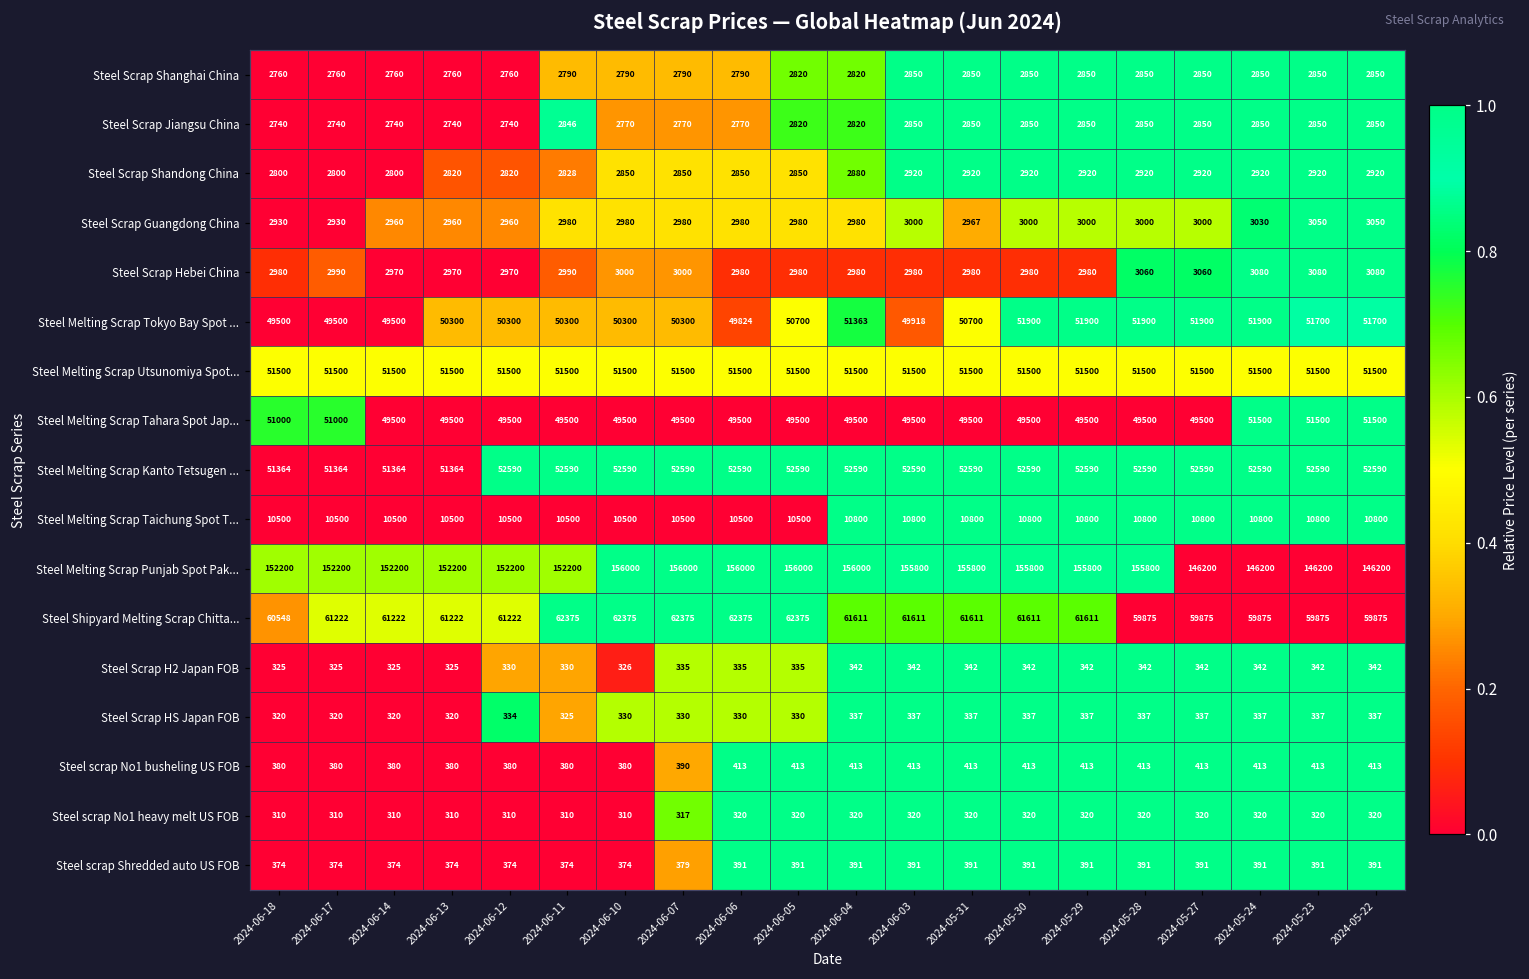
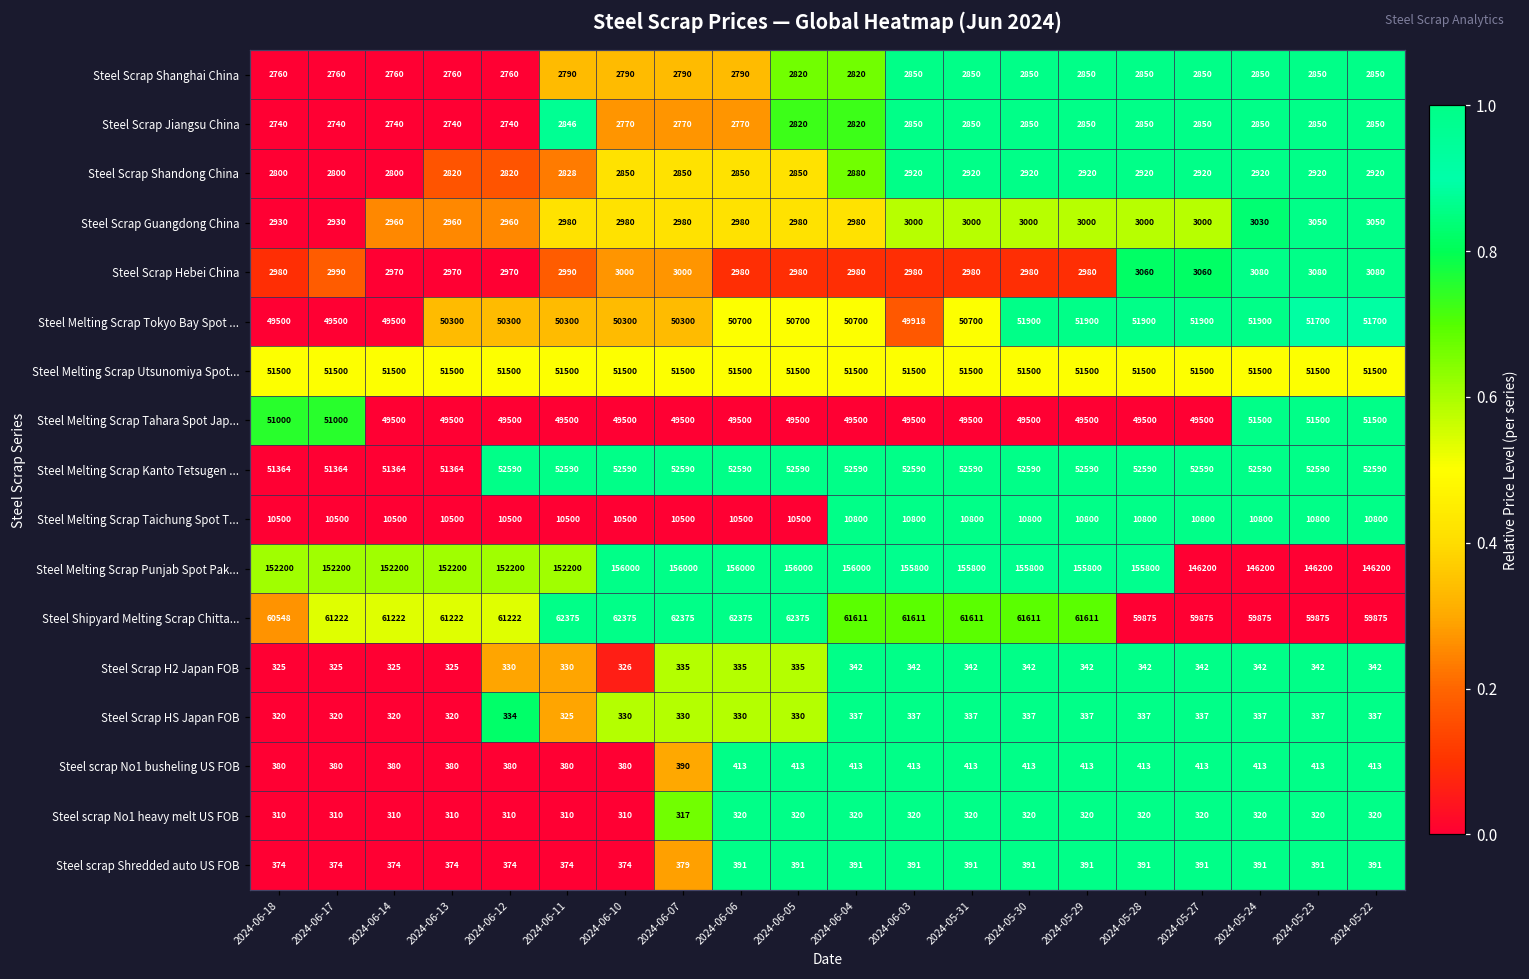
  {
    "Steel Scrap Guangdong China": {
      "2024-06-18": 2930,
      "2024-06-17": 2930,
      "2024-06-14": 2960,
      "2024-06-13": 2960,
      "2024-06-12": 2960,
      "2024-06-11": 2980,
      "2024-06-10": 2980,
      "2024-06-07": 2980,
      "2024-06-06": 2980,
      "2024-06-05": 2980,
      "2024-06-04": 2980,
      "2024-06-03": 3000,
-     "2024-05-31": 2967,
+     "2024-05-31": 3000,
      "2024-05-30": 3000,
      "2024-05-29": 3000,
      "2024-05-28": 3000,
      "2024-05-27": 3000,
      "2024-05-24": 3030,
      "2024-05-23": 3050,
      "2024-05-22": 3050
    },
    "Steel Melting Scrap Tokyo Bay Spot ...": {
      "2024-06-18": 49500,
      "2024-06-17": 49500,
      "2024-06-14": 49500,
      "2024-06-13": 50300,
      "2024-06-12": 50300,
      "2024-06-11": 50300,
      "2024-06-10": 50300,
      "2024-06-07": 50300,
-     "2024-06-06": 49824,
+     "2024-06-06": 50700,
      "2024-06-05": 50700,
-     "2024-06-04": 51363,
+     "2024-06-04": 50700,
      "2024-06-03": 49918,
      "2024-05-31": 50700,
      "2024-05-30": 51900,
      "2024-05-29": 51900,
      "2024-05-28": 51900,
      "2024-05-27": 51900,
      "2024-05-24": 51900,
      "2024-05-23": 51700,
      "2024-05-22": 51700
    }
  }
